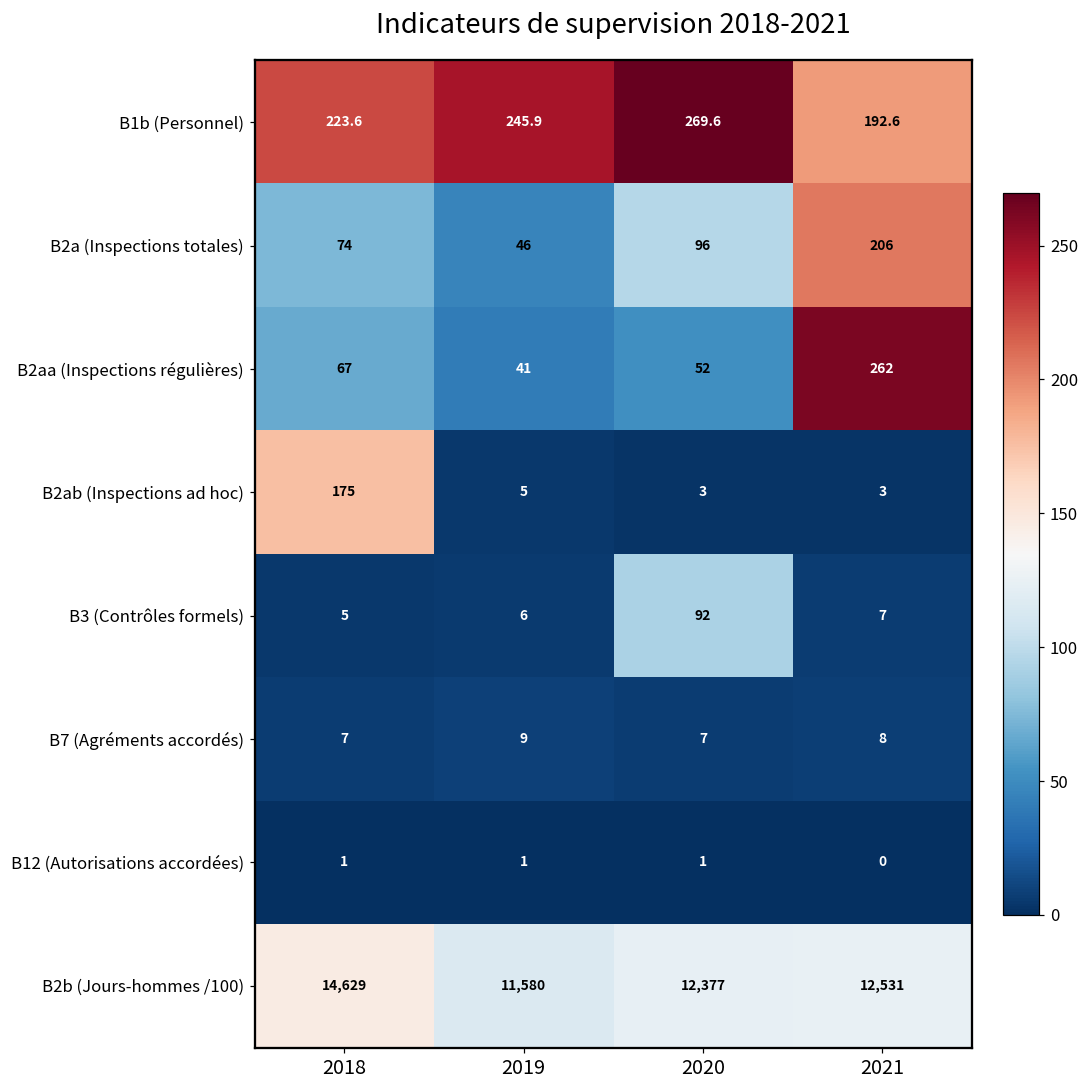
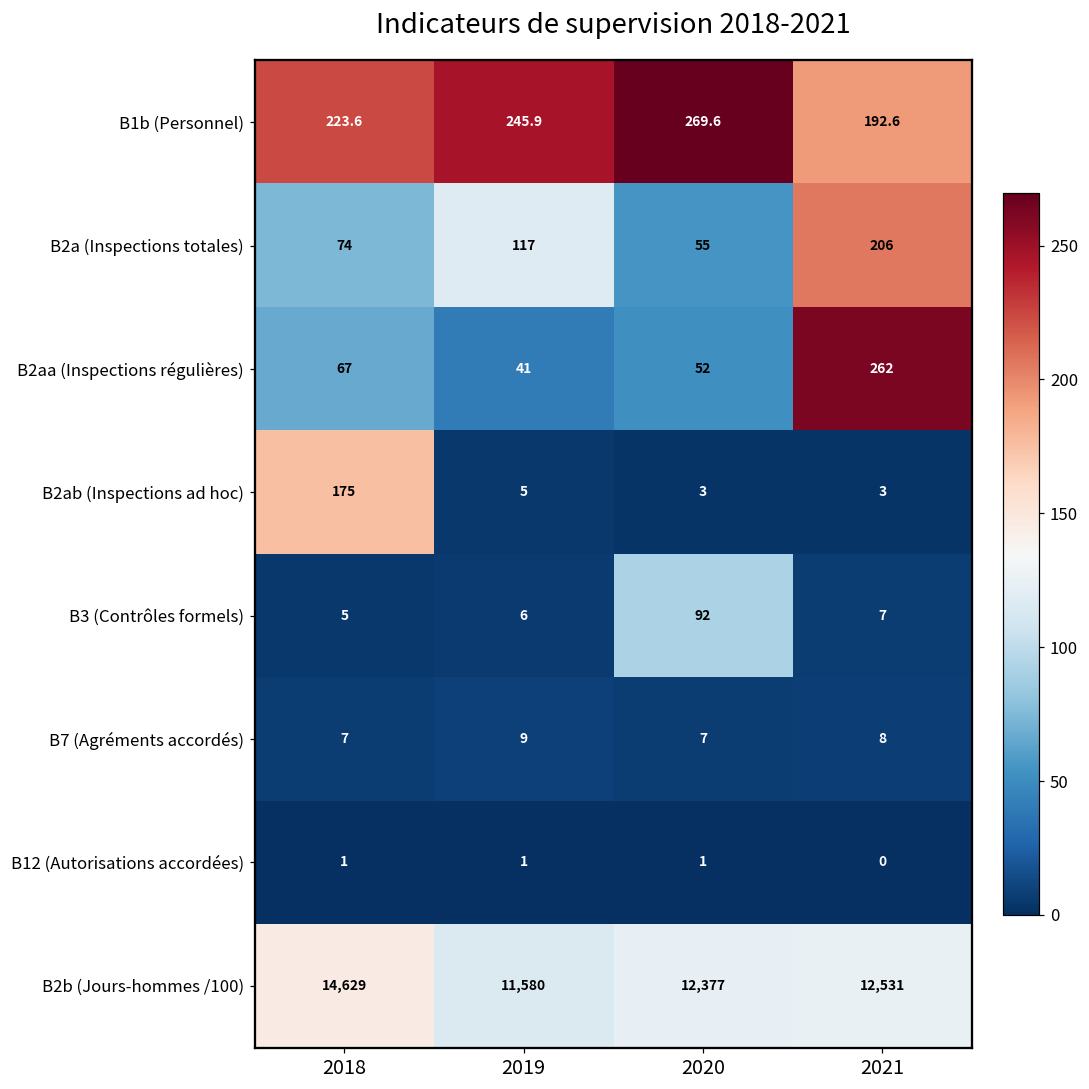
  {
    "B1b (Personnel)": {
      "2018": "223.6",
      "2019": "245.9",
      "2020": "269.6",
      "2021": "192.6"
    },
    "B2a (Inspections totales)": {
      "2018": "74",
-     "2019": "46",
-     "2020": "96",
+     "2019": "117",
+     "2020": "55",
      "2021": "206"
    },
    "B2aa (Inspections régulières)": {
      "2018": "67",
      "2019": "41",
      "2020": "52",
      "2021": "262"
    },
    "B2ab (Inspections ad hoc)": {
      "2018": "175",
      "2019": "5",
      "2020": "3",
      "2021": "3"
    },
    "B3 (Contrôles formels)": {
      "2018": "5",
      "2019": "6",
      "2020": "92",
      "2021": "7"
    },
    "B7 (Agréments accordés)": {
      "2018": "7",
      "2019": "9",
      "2020": "7",
      "2021": "8"
    },
    "B12 (Autorisations accordées)": {
      "2018": "1",
      "2019": "1",
      "2020": "1",
      "2021": "0"
    },
    "B2b (Jours-hommes /100)": {
      "2018": "14,629",
      "2019": "11,580",
      "2020": "12,377",
      "2021": "12,531"
    }
  }
